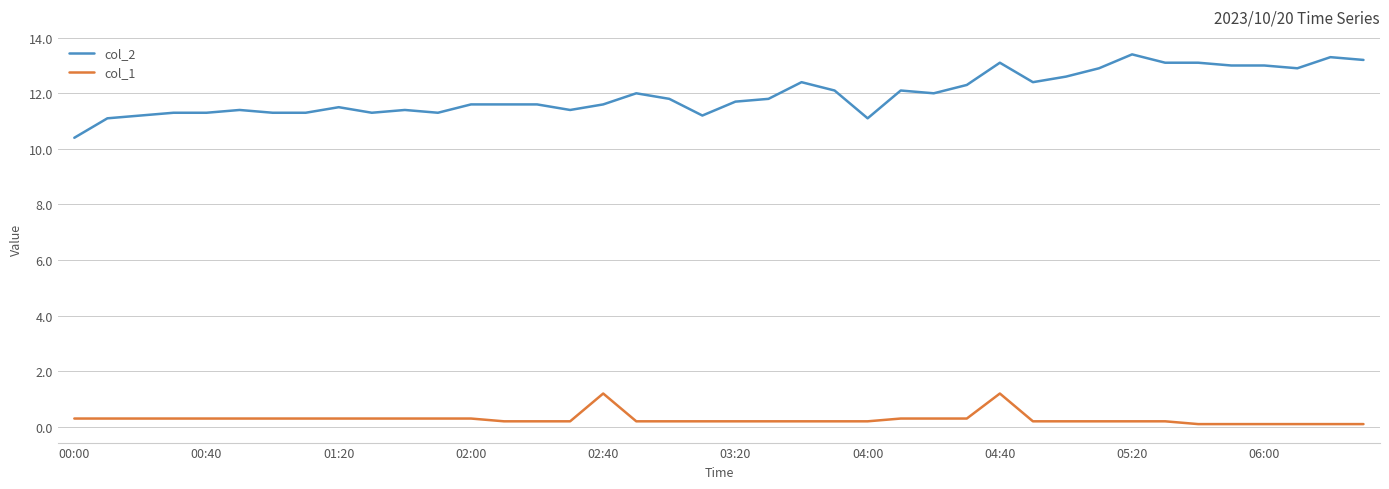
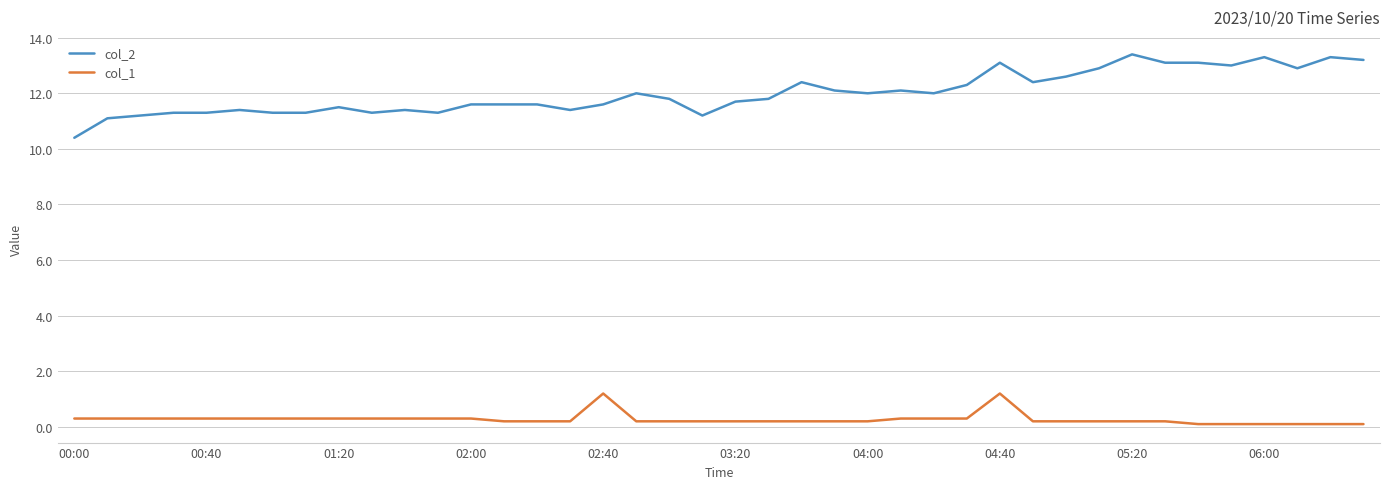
  {
    "col_2": {
      "00:00": 10.4,
      "00:40": 11.3,
      "01:20": 11.5,
      "02:00": 11.6,
      "02:40": 11.6,
      "03:20": 11.7,
-     "04:00": 11.1,
+     "04:00": 12.0,
      "04:40": 13.1,
      "05:20": 13.4,
-     "06:00": 13.0
+     "06:00": 13.3
    },
    "col_1": {
      "00:00": 0.3,
      "00:40": 0.3,
      "01:20": 0.3,
      "02:00": 0.3,
      "02:40": 1.2,
      "03:20": 0.2,
      "04:00": 0.2,
      "04:40": 1.2,
      "05:20": 0.2,
      "06:00": 0.1
    }
  }
